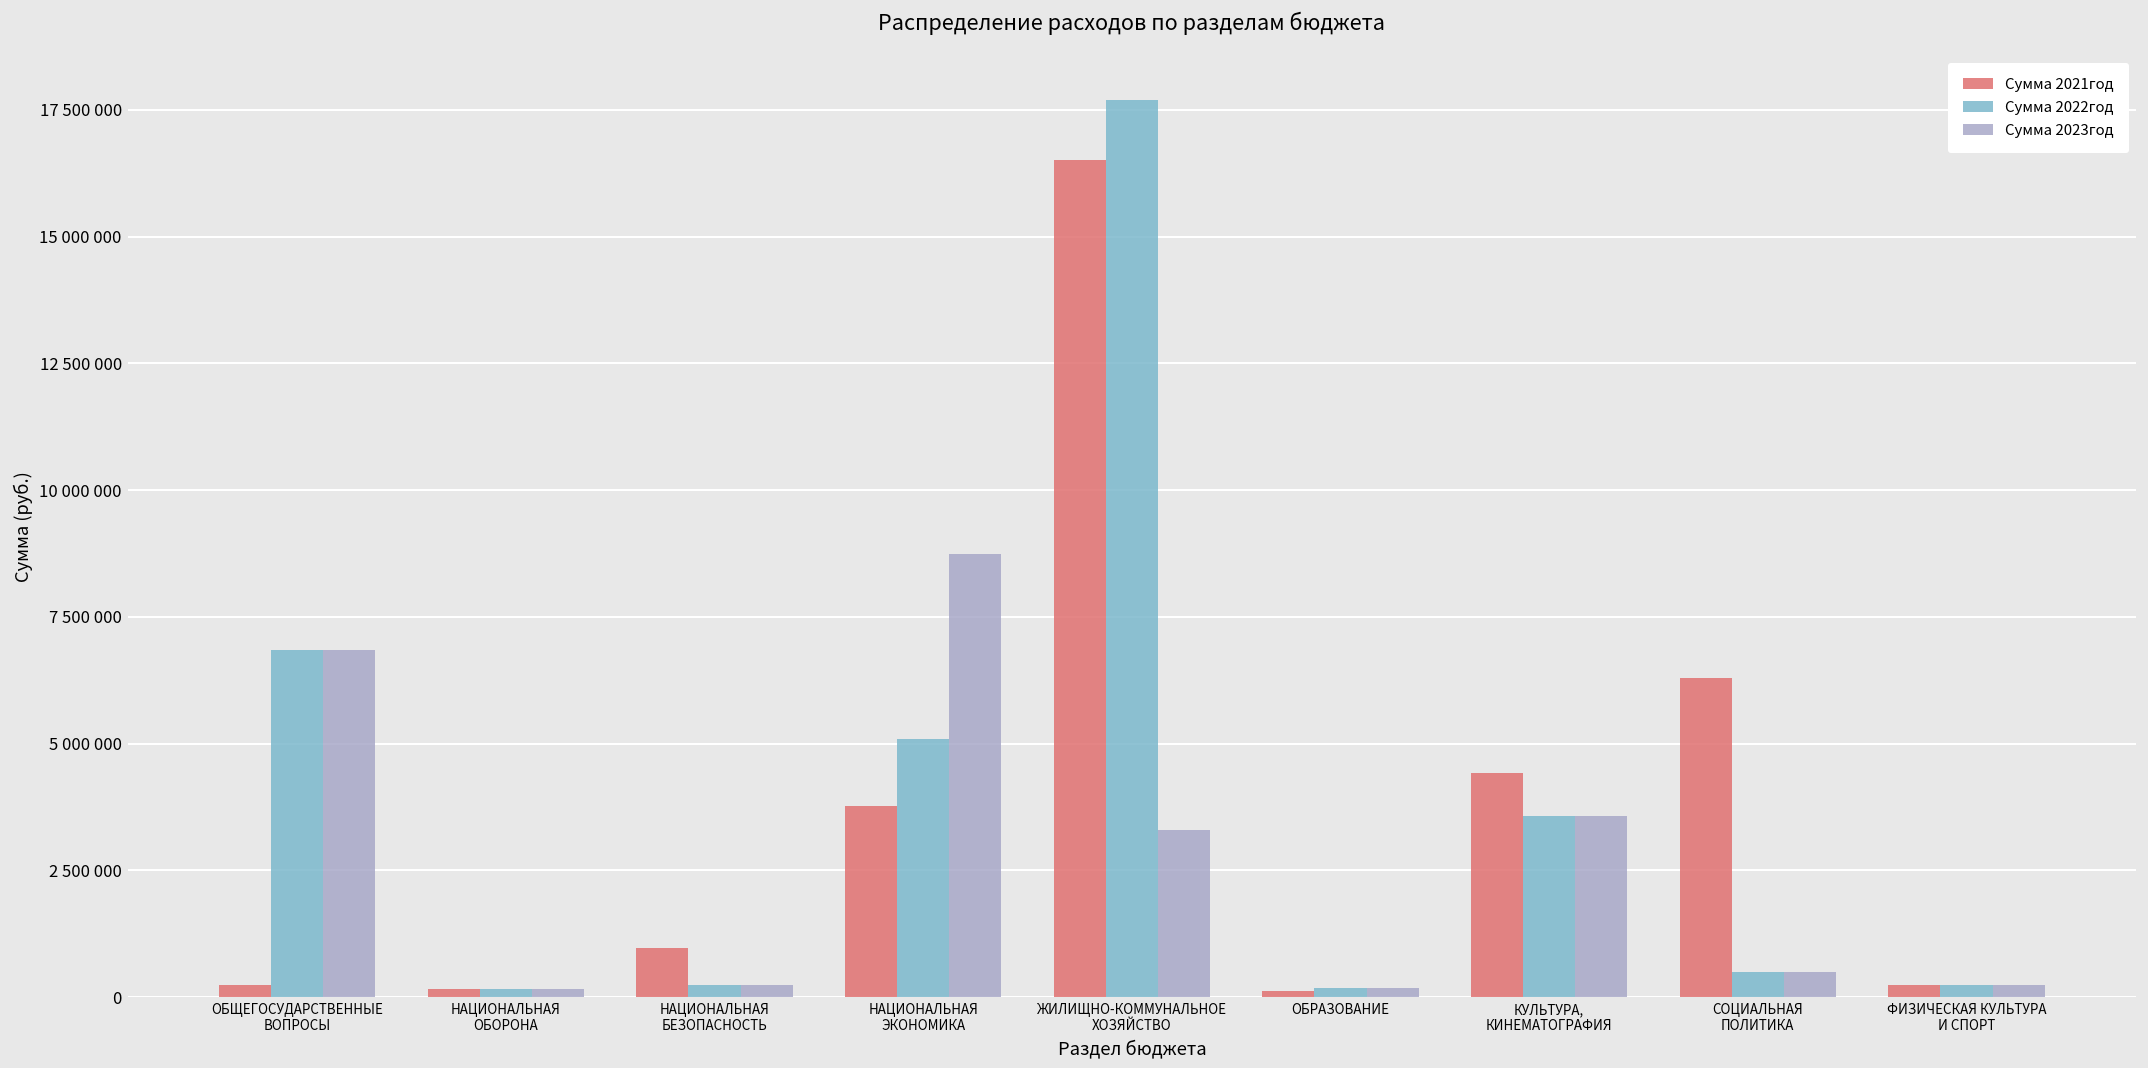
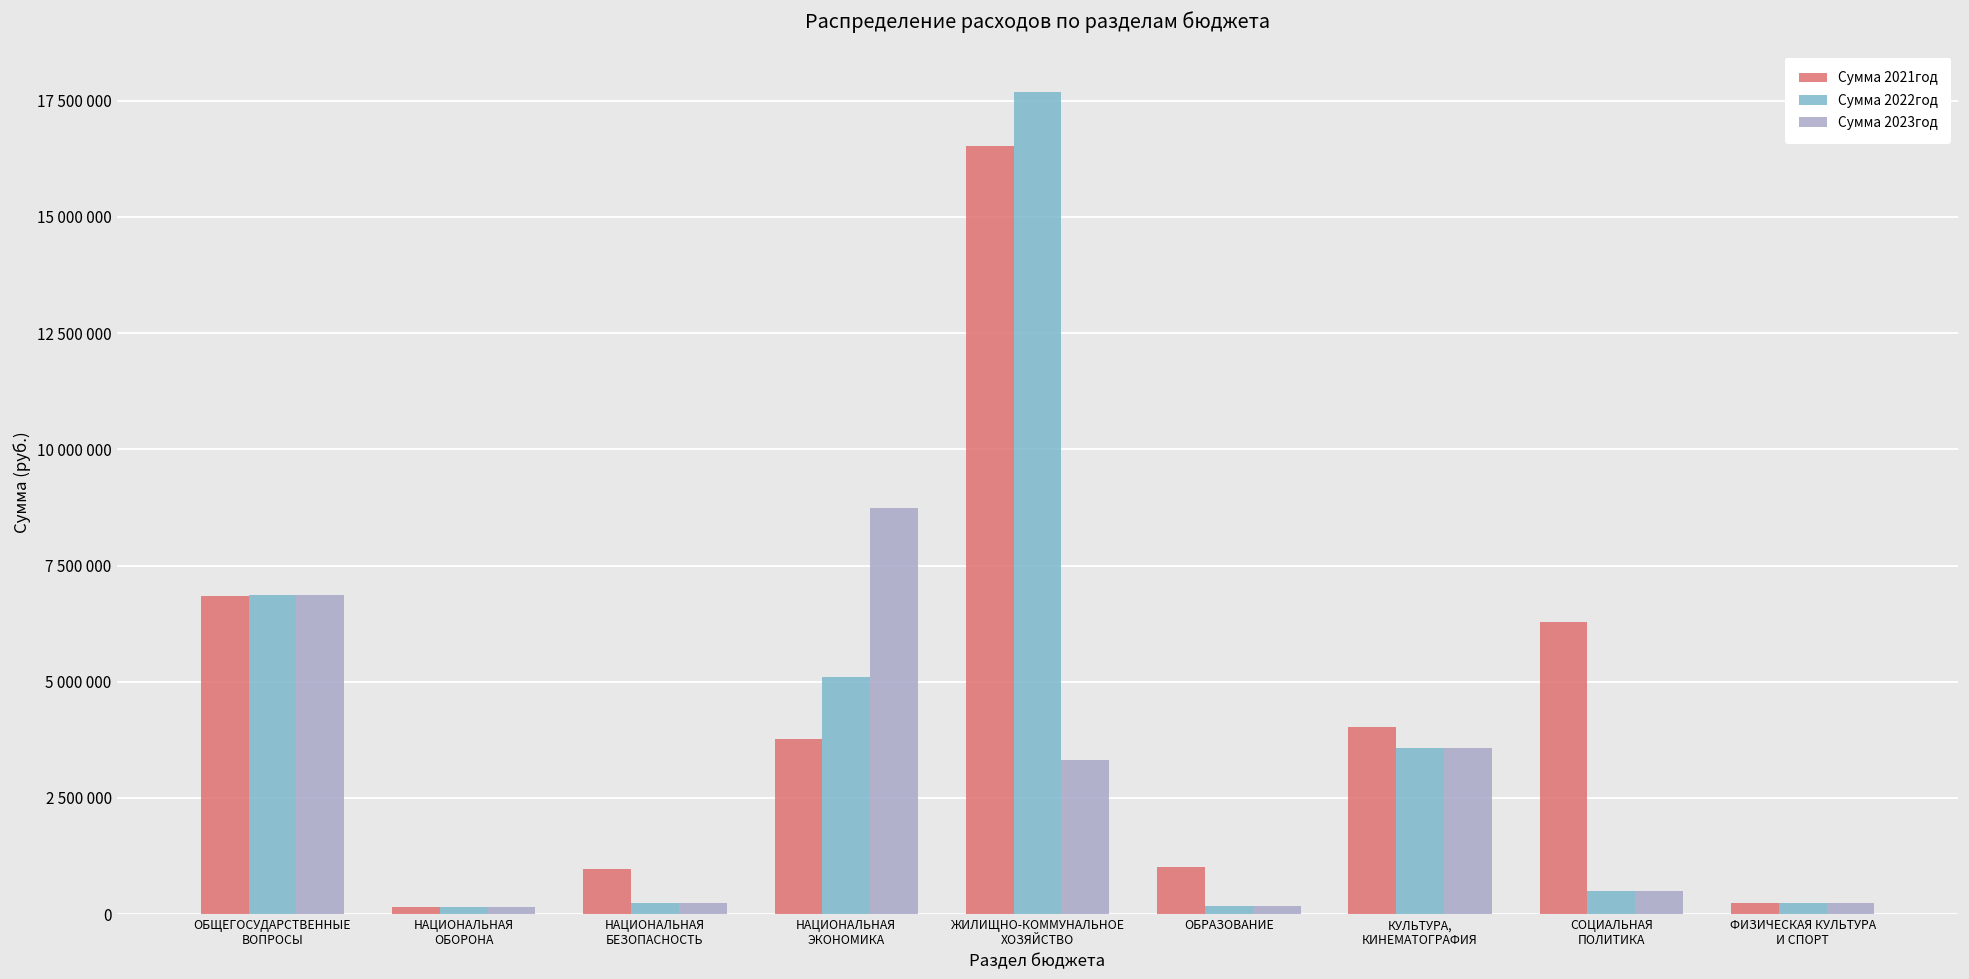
  {
    "Сумма 2021год": {
-     "ОБЩЕГОСУДАРСТВЕННЫЕ ВОПРОСЫ": 200000,
+     "ОБЩЕГОСУДАРСТВЕННЫЕ ВОПРОСЫ": 6800000,
      "НАЦИОНАЛЬНАЯ ОБОРОНА": 200000,
      "НАЦИОНАЛЬНАЯ БЕЗОПАСНОСТЬ": 1000000,
      "НАЦИОНАЛЬНАЯ ЭКОНОМИКА": 3800000,
      "ЖИЛИЩНО-КОММУНАЛЬНОЕ ХОЗЯЙСТВО": 16500000,
-     "ОБРАЗОВАНИЕ": 100000,
-     "КУЛЬТУРА, КИНЕМАТОГРАФИЯ": 4400000,
+     "ОБРАЗОВАНИЕ": 1000000,
+     "КУЛЬТУРА, КИНЕМАТОГРАФИЯ": 4000000,
      "СОЦИАЛЬНАЯ ПОЛИТИКА": 6300000,
      "ФИЗИЧЕСКАЯ КУЛЬТУРА И СПОРТ": 200000
    }
  }
